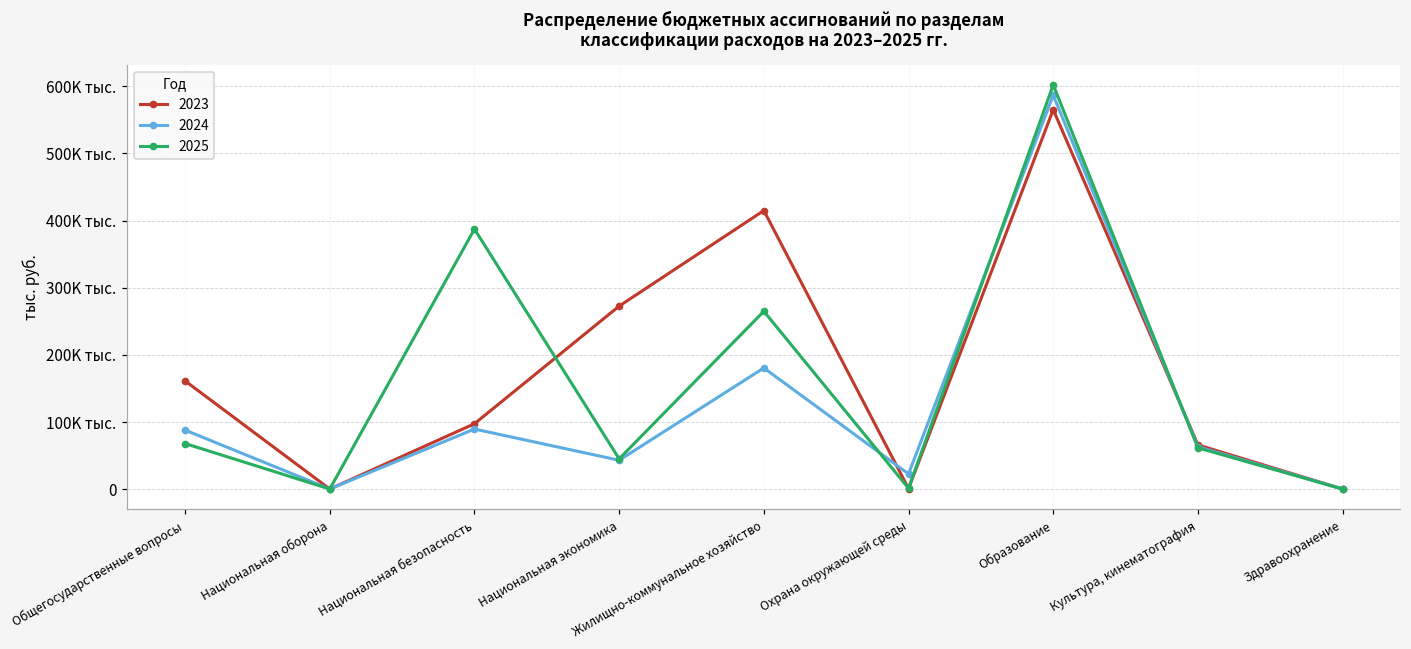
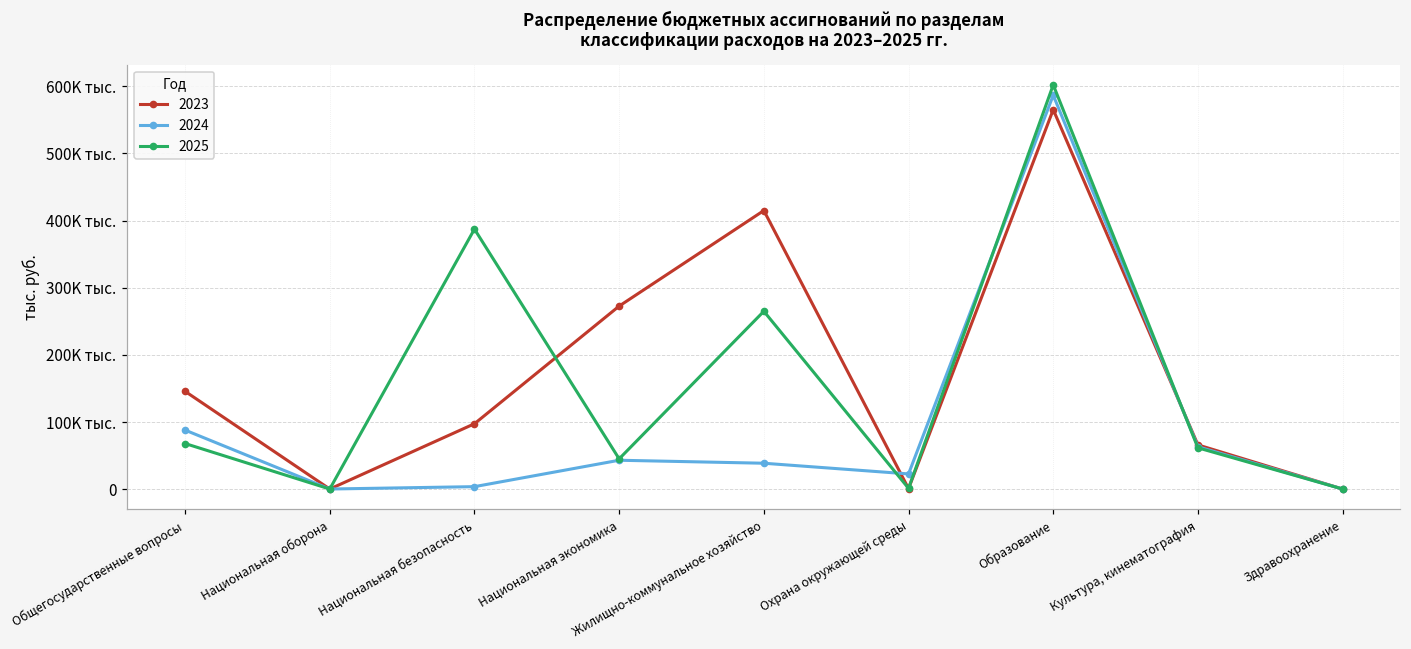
  {
    "2023": {
-     "Общегосударственные вопросы": "160K тыс.",
+     "Общегосударственные вопросы": "150K тыс.",
      "Национальная безопасность": "100K тыс.",
      "Национальная экономика": "270K тыс.",
      "Жилищно-коммунальное хозяйство": "410K тыс.",
      "Образование": "570K тыс."
    },
    "2024": {
      "Общегосударственные вопросы": "90K тыс.",
-     "Национальная безопасность": "90K тыс.",
-     "Жилищно-коммунальное хозяйство": "180K тыс.",
+     "Национальная безопасность": "0K тыс.",
+     "Жилищно-коммунальное хозяйство": "40K тыс.",
      "Охрана окружающей среды": "20K тыс.",
      "Образование": "590K тыс."
    },
    "2025": {
      "Общегосударственные вопросы": "70K тыс.",
      "Национальная безопасность": "390K тыс.",
      "Жилищно-коммунальное хозяйство": "260K тыс.",
      "Образование": "600K тыс."
    }
  }
